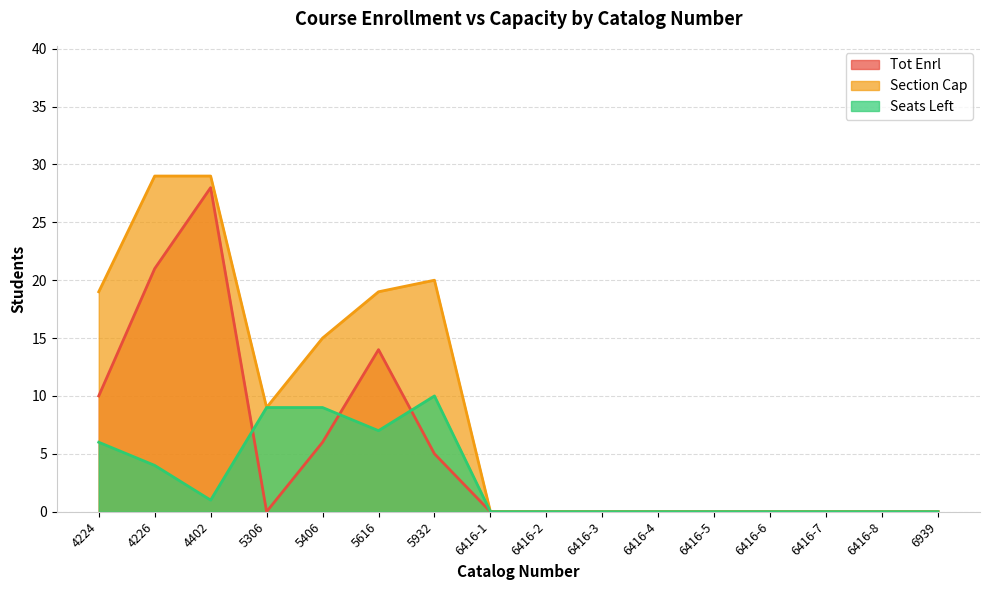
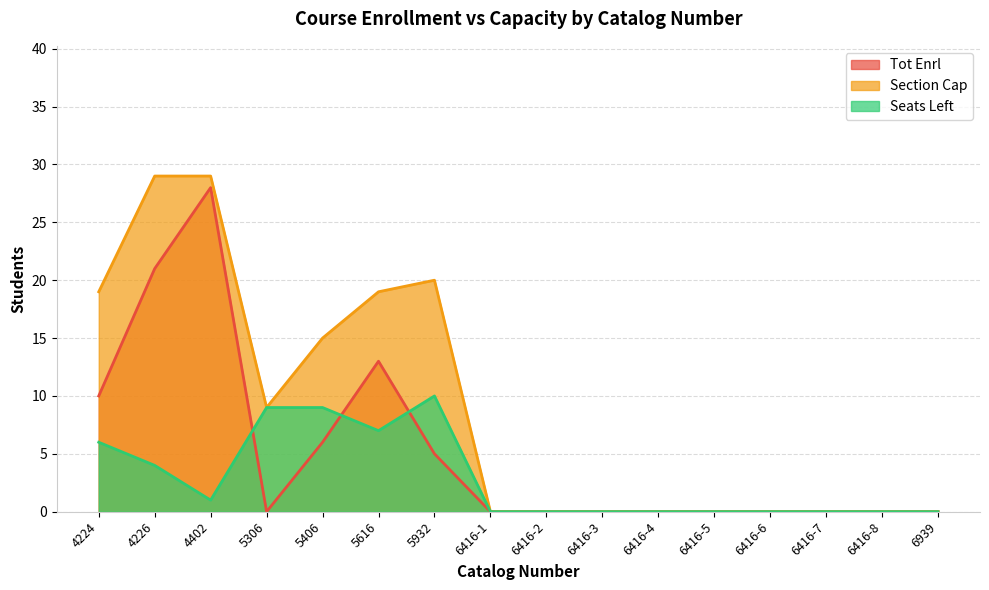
  {
    "Tot Enrl": {
      "4224": 10,
      "4226": 21,
      "4402": 28,
      "5306": 0,
      "5406": 6,
-     "5616": 14,
+     "5616": 13,
      "5932": 5
    },
    "Section Cap": {
      "4224": 19,
      "4226": 29,
      "4402": 29,
      "5406": 15,
      "5616": 19,
      "5932": 20
    },
    "Seats Left": {
      "4224": 6,
      "4226": 4,
      "4402": 1,
      "5406": 9,
      "5616": 7,
      "5932": 10
    }
  }
